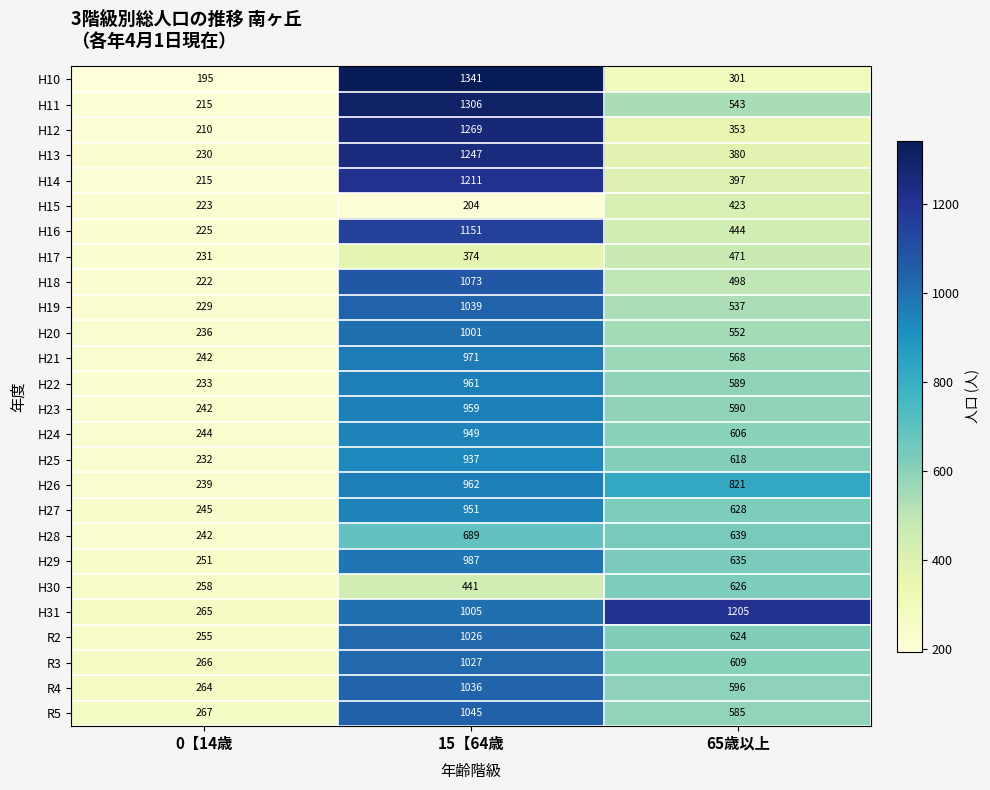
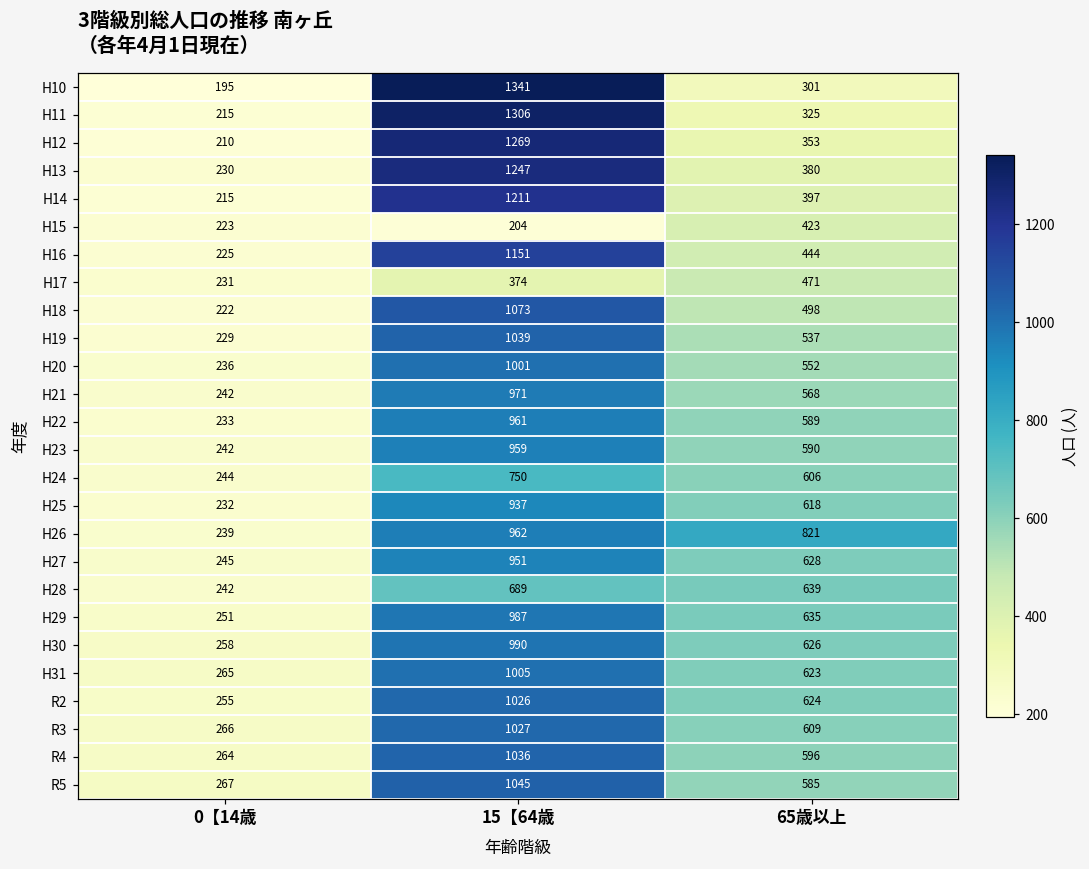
  {
    "H10": {
      "0【14歳": 195,
      "15【64歳": 1341,
      "65歳以上": 301
    },
    "H11": {
      "0【14歳": 215,
      "15【64歳": 1306,
-     "65歳以上": 543
+     "65歳以上": 325
    },
    "H12": {
      "0【14歳": 210,
      "15【64歳": 1269,
      "65歳以上": 353
    },
    "H13": {
      "0【14歳": 230,
      "15【64歳": 1247,
      "65歳以上": 380
    },
    "H14": {
      "0【14歳": 215,
      "15【64歳": 1211,
      "65歳以上": 397
    },
    "H15": {
      "0【14歳": 223,
      "15【64歳": 204,
      "65歳以上": 423
    },
    "H16": {
      "0【14歳": 225,
      "15【64歳": 1151,
      "65歳以上": 444
    },
    "H17": {
      "0【14歳": 231,
      "15【64歳": 374,
      "65歳以上": 471
    },
    "H18": {
      "0【14歳": 222,
      "15【64歳": 1073,
      "65歳以上": 498
    },
    "H19": {
      "0【14歳": 229,
      "15【64歳": 1039,
      "65歳以上": 537
    },
    "H20": {
      "0【14歳": 236,
      "15【64歳": 1001,
      "65歳以上": 552
    },
    "H21": {
      "0【14歳": 242,
      "15【64歳": 971,
      "65歳以上": 568
    },
    "H22": {
      "0【14歳": 233,
      "15【64歳": 961,
      "65歳以上": 589
    },
    "H23": {
      "0【14歳": 242,
      "15【64歳": 959,
      "65歳以上": 590
    },
    "H24": {
      "0【14歳": 244,
-     "15【64歳": 949,
+     "15【64歳": 750,
      "65歳以上": 606
    },
    "H25": {
      "0【14歳": 232,
      "15【64歳": 937,
      "65歳以上": 618
    },
    "H26": {
      "0【14歳": 239,
      "15【64歳": 962,
      "65歳以上": 821
    },
    "H27": {
      "0【14歳": 245,
      "15【64歳": 951,
      "65歳以上": 628
    },
    "H28": {
      "0【14歳": 242,
      "15【64歳": 689,
      "65歳以上": 639
    },
    "H29": {
      "0【14歳": 251,
      "15【64歳": 987,
      "65歳以上": 635
    },
    "H30": {
      "0【14歳": 258,
-     "15【64歳": 441,
+     "15【64歳": 990,
      "65歳以上": 626
    },
    "H31": {
      "0【14歳": 265,
      "15【64歳": 1005,
-     "65歳以上": 1205
+     "65歳以上": 623
    },
    "R2": {
      "0【14歳": 255,
      "15【64歳": 1026,
      "65歳以上": 624
    },
    "R3": {
      "0【14歳": 266,
      "15【64歳": 1027,
      "65歳以上": 609
    },
    "R4": {
      "0【14歳": 264,
      "15【64歳": 1036,
      "65歳以上": 596
    },
    "R5": {
      "0【14歳": 267,
      "15【64歳": 1045,
      "65歳以上": 585
    }
  }
